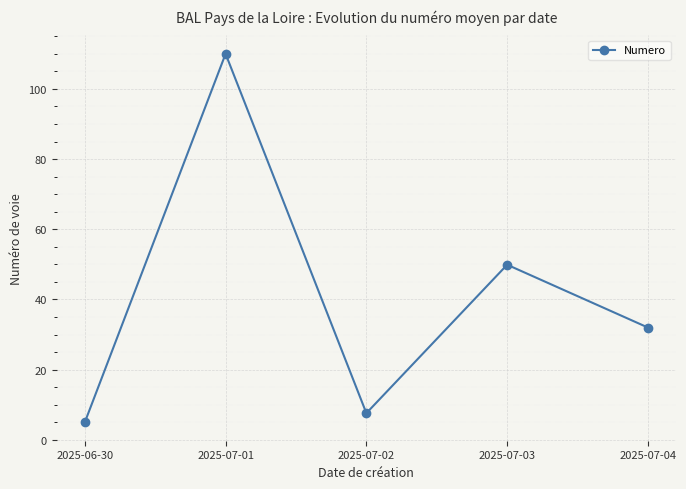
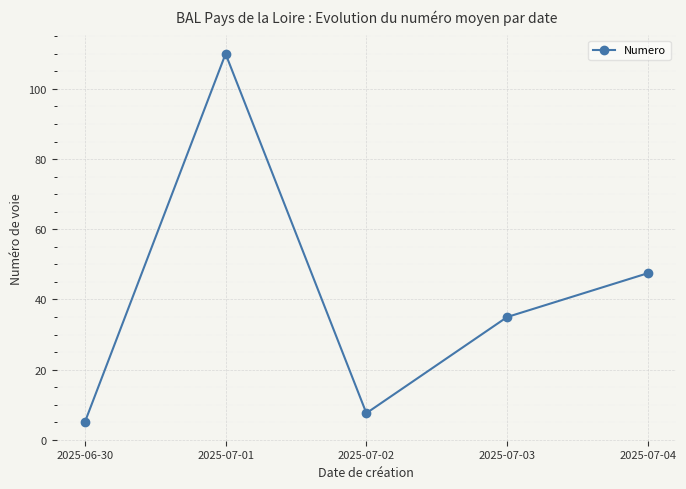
  {
    "2025-06-30": 5,
    "2025-07-01": 110,
    "2025-07-02": 8,
-   "2025-07-03": 50,
-   "2025-07-04": 32
+   "2025-07-03": 35,
+   "2025-07-04": 48
  }
